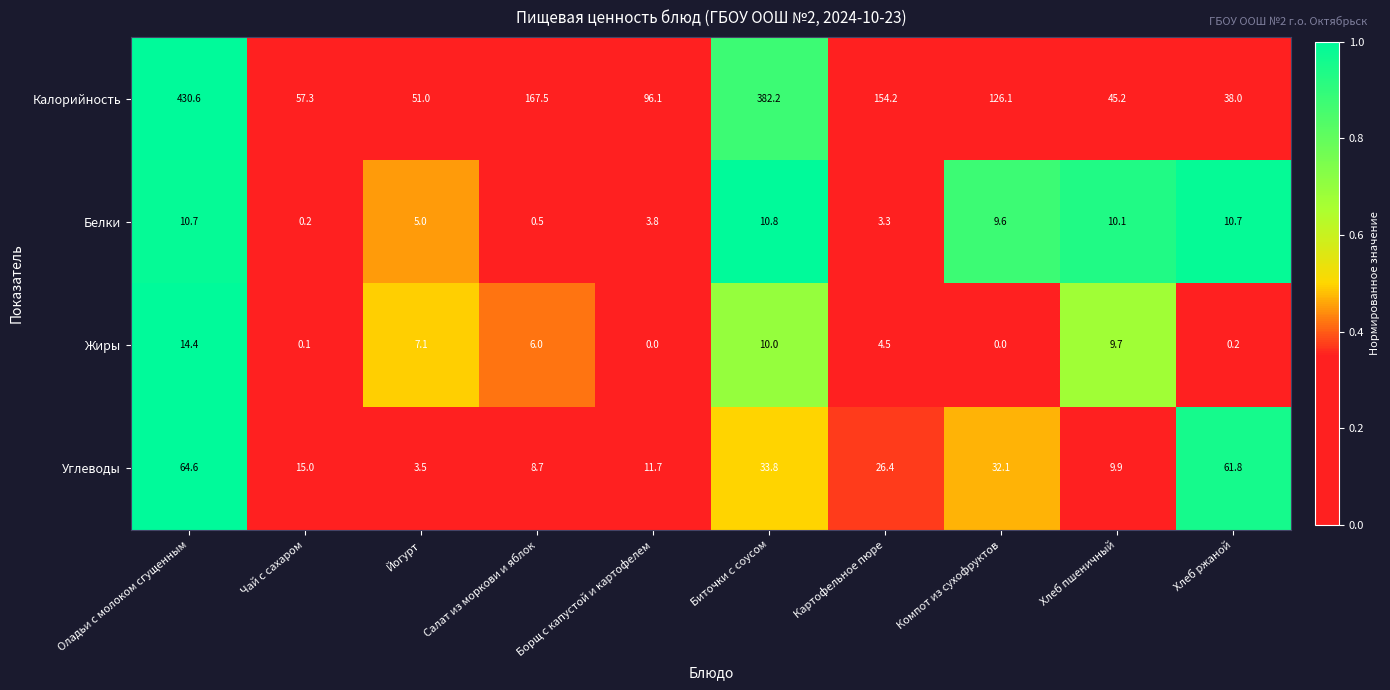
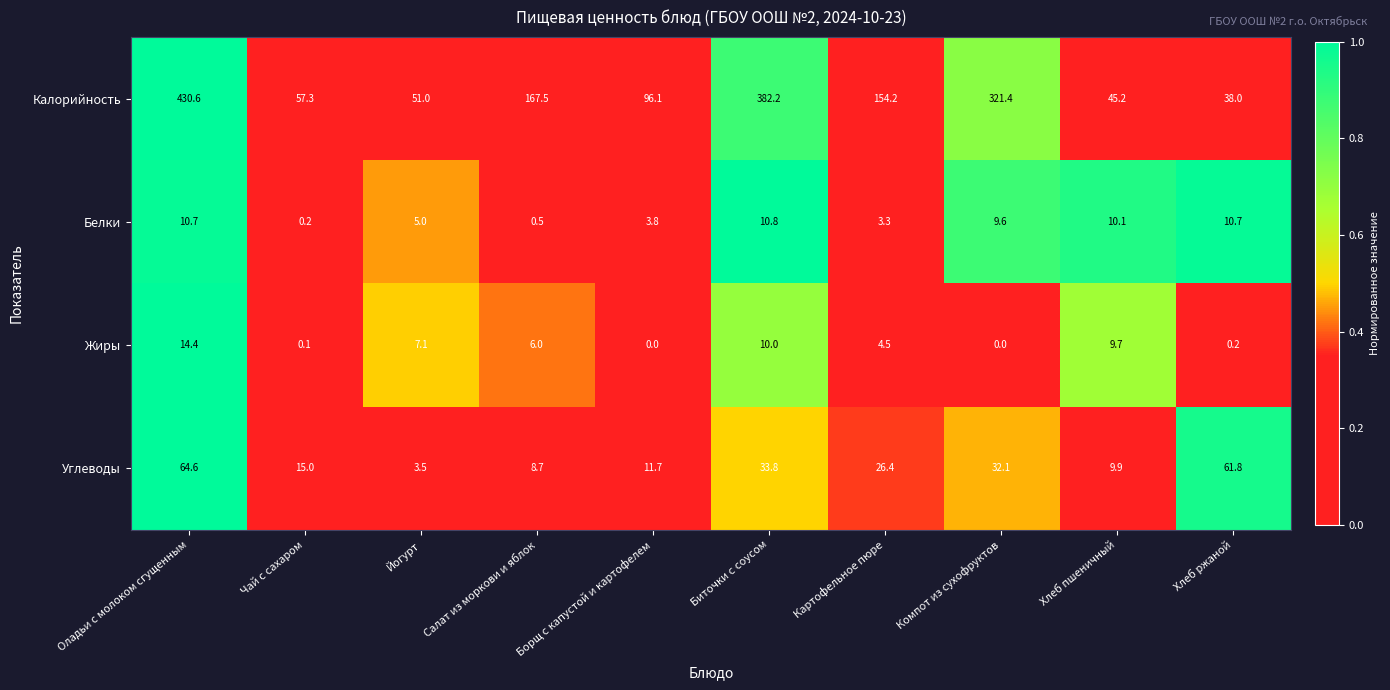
  {
    "Калорийность": {
      "Оладьи с молоком сгущенным": 430.6,
      "Чай с сахаром": 57.3,
      "Йогурт": 51.0,
      "Салат из моркови и яблок": 167.5,
      "Борщ с капустой и картофелем": 96.1,
      "Биточки с соусом": 382.2,
      "Картофельное пюре": 154.2,
-     "Компот из сухофруктов": 126.1,
+     "Компот из сухофруктов": 321.4,
      "Хлеб пшеничный": 45.2,
      "Хлеб ржаной": 38.0
    },
    "Белки": {
      "Оладьи с молоком сгущенным": 10.7,
      "Чай с сахаром": 0.2,
      "Йогурт": 5.0,
      "Салат из моркови и яблок": 0.5,
      "Борщ с капустой и картофелем": 3.8,
      "Биточки с соусом": 10.8,
      "Картофельное пюре": 3.3,
      "Компот из сухофруктов": 9.6,
      "Хлеб пшеничный": 10.1,
      "Хлеб ржаной": 10.7
    },
    "Жиры": {
      "Оладьи с молоком сгущенным": 14.4,
      "Чай с сахаром": 0.1,
      "Йогурт": 7.1,
      "Салат из моркови и яблок": 6.0,
      "Борщ с капустой и картофелем": 0.0,
      "Биточки с соусом": 10.0,
      "Картофельное пюре": 4.5,
      "Компот из сухофруктов": 0.0,
      "Хлеб пшеничный": 9.7,
      "Хлеб ржаной": 0.2
    },
    "Углеводы": {
      "Оладьи с молоком сгущенным": 64.6,
      "Чай с сахаром": 15.0,
      "Йогурт": 3.5,
      "Салат из моркови и яблок": 8.7,
      "Борщ с капустой и картофелем": 11.7,
      "Биточки с соусом": 33.8,
      "Картофельное пюре": 26.4,
      "Компот из сухофруктов": 32.1,
      "Хлеб пшеничный": 9.9,
      "Хлеб ржаной": 61.8
    }
  }
